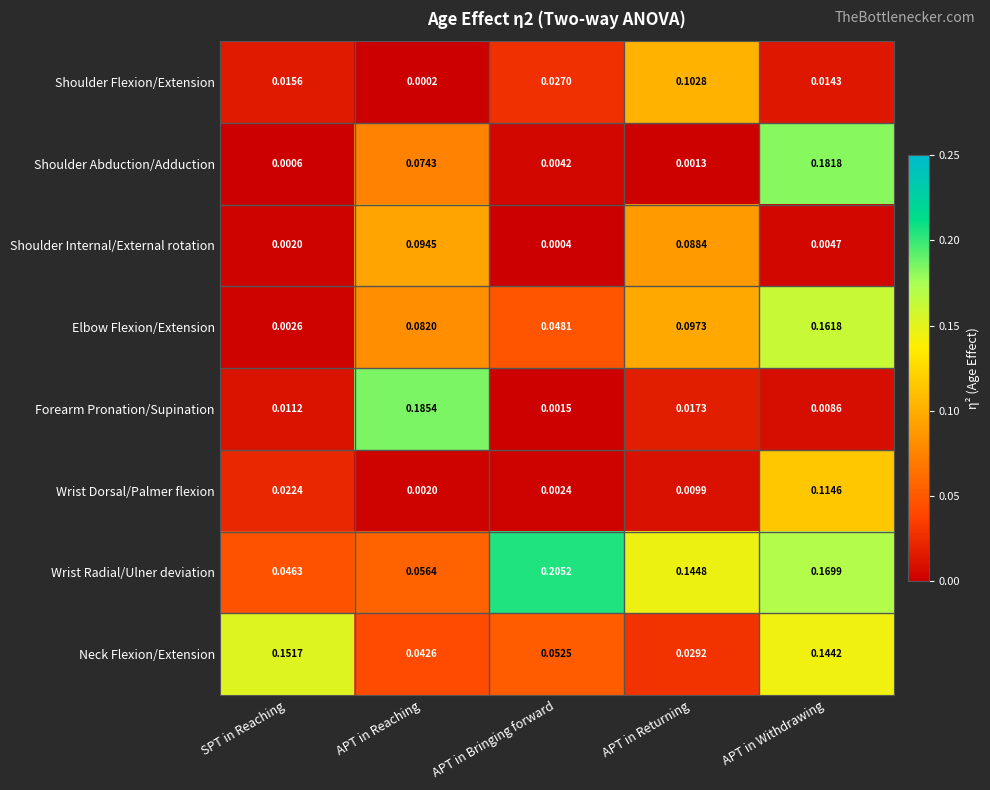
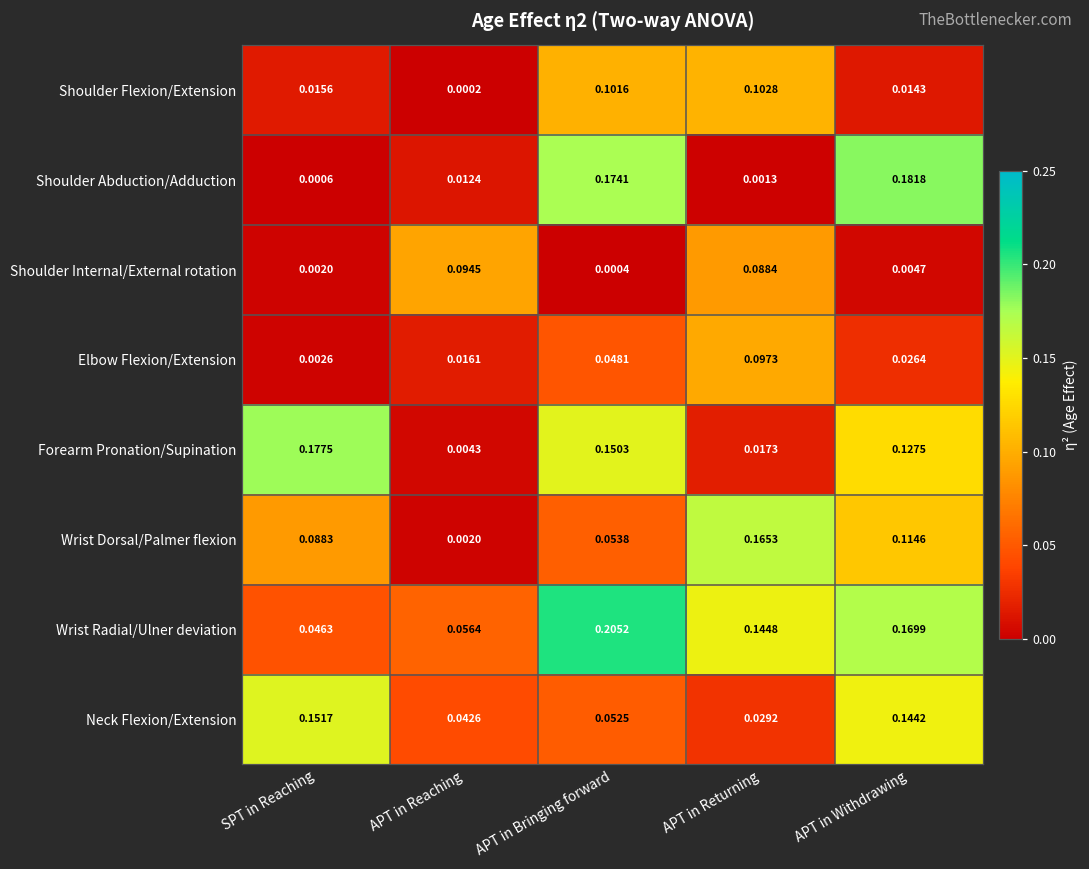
  {
    "Shoulder Flexion/Extension": {
      "SPT in Reaching": 0.0156,
      "APT in Reaching": 0.0002,
-     "APT in Bringing forward": 0.0270,
+     "APT in Bringing forward": 0.1016,
      "APT in Returning": 0.1028,
      "APT in Withdrawing": 0.0143
    },
    "Shoulder Abduction/Adduction": {
      "SPT in Reaching": 0.0006,
-     "APT in Reaching": 0.0743,
-     "APT in Bringing forward": 0.0042,
+     "APT in Reaching": 0.0124,
+     "APT in Bringing forward": 0.1741,
      "APT in Returning": 0.0013,
      "APT in Withdrawing": 0.1818
    },
    "Shoulder Internal/External rotation": {
      "SPT in Reaching": 0.0020,
      "APT in Reaching": 0.0945,
      "APT in Bringing forward": 0.0004,
      "APT in Returning": 0.0884,
      "APT in Withdrawing": 0.0047
    },
    "Elbow Flexion/Extension": {
      "SPT in Reaching": 0.0026,
-     "APT in Reaching": 0.0820,
+     "APT in Reaching": 0.0161,
      "APT in Bringing forward": 0.0481,
      "APT in Returning": 0.0973,
-     "APT in Withdrawing": 0.1618
+     "APT in Withdrawing": 0.0264
    },
    "Forearm Pronation/Supination": {
-     "SPT in Reaching": 0.0112,
-     "APT in Reaching": 0.1854,
-     "APT in Bringing forward": 0.0015,
+     "SPT in Reaching": 0.1775,
+     "APT in Reaching": 0.0043,
+     "APT in Bringing forward": 0.1503,
      "APT in Returning": 0.0173,
-     "APT in Withdrawing": 0.0086
+     "APT in Withdrawing": 0.1275
    },
    "Wrist Dorsal/Palmer flexion": {
-     "SPT in Reaching": 0.0224,
+     "SPT in Reaching": 0.0883,
      "APT in Reaching": 0.0020,
-     "APT in Bringing forward": 0.0024,
-     "APT in Returning": 0.0099,
+     "APT in Bringing forward": 0.0538,
+     "APT in Returning": 0.1653,
      "APT in Withdrawing": 0.1146
    },
    "Wrist Radial/Ulner deviation": {
      "SPT in Reaching": 0.0463,
      "APT in Reaching": 0.0564,
      "APT in Bringing forward": 0.2052,
      "APT in Returning": 0.1448,
      "APT in Withdrawing": 0.1699
    },
    "Neck Flexion/Extension": {
      "SPT in Reaching": 0.1517,
      "APT in Reaching": 0.0426,
      "APT in Bringing forward": 0.0525,
      "APT in Returning": 0.0292,
      "APT in Withdrawing": 0.1442
    }
  }
